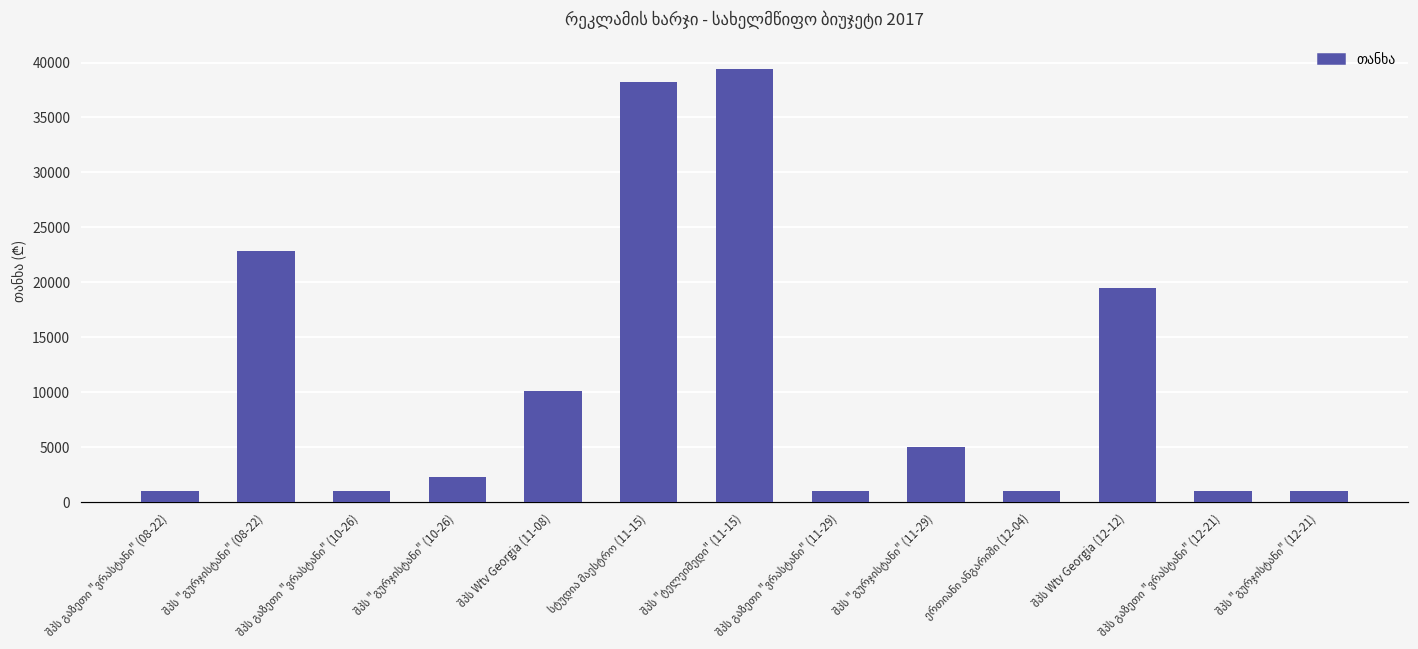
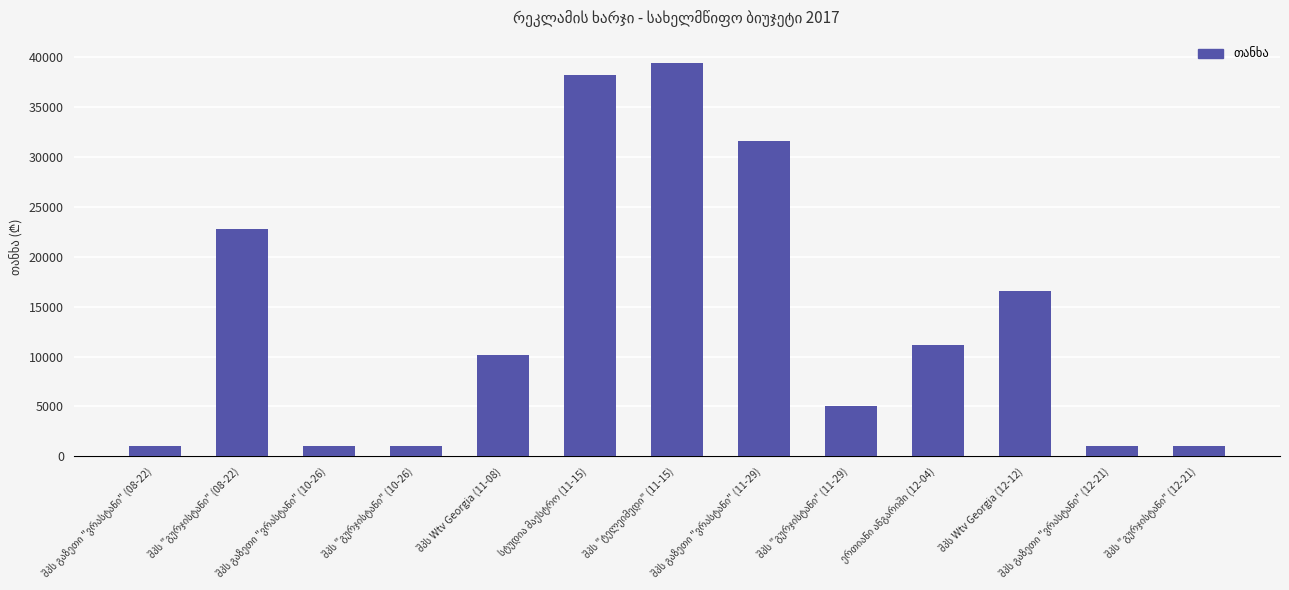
  {
    "შპს გაზეთი \"ვრასტანი\" (08-22)": 1000,
    "შპს \"გურჯისტანი\" (08-22)": 23000,
    "შპს გაზეთი \"ვრასტანი\" (10-26)": 1000,
-   "შპს \"გურჯისტანი\" (10-26)": 2000,
+   "შპს \"გურჯისტანი\" (10-26)": 1000,
    "შპს Wtv Georgia (11-08)": 10000,
    "სტუდია მაესტრო (11-15)": 38000,
    "შპს \"ტელეიმედი\" (11-15)": 39000,
-   "შპს გაზეთი \"ვრასტანი\" (11-29)": 1000,
+   "შპს გაზეთი \"ვრასტანი\" (11-29)": 32000,
    "შპს \"გურჯისტანი\" (11-29)": 5000,
-   "ერთიანი ანგარიში (12-04)": 1000,
-   "შპს Wtv Georgia (12-12)": 19000,
+   "ერთიანი ანგარიში (12-04)": 11000,
+   "შპს Wtv Georgia (12-12)": 17000,
    "შპს გაზეთი \"ვრასტანი\" (12-21)": 1000,
    "შპს \"გურჯისტანი\" (12-21)": 1000
  }
